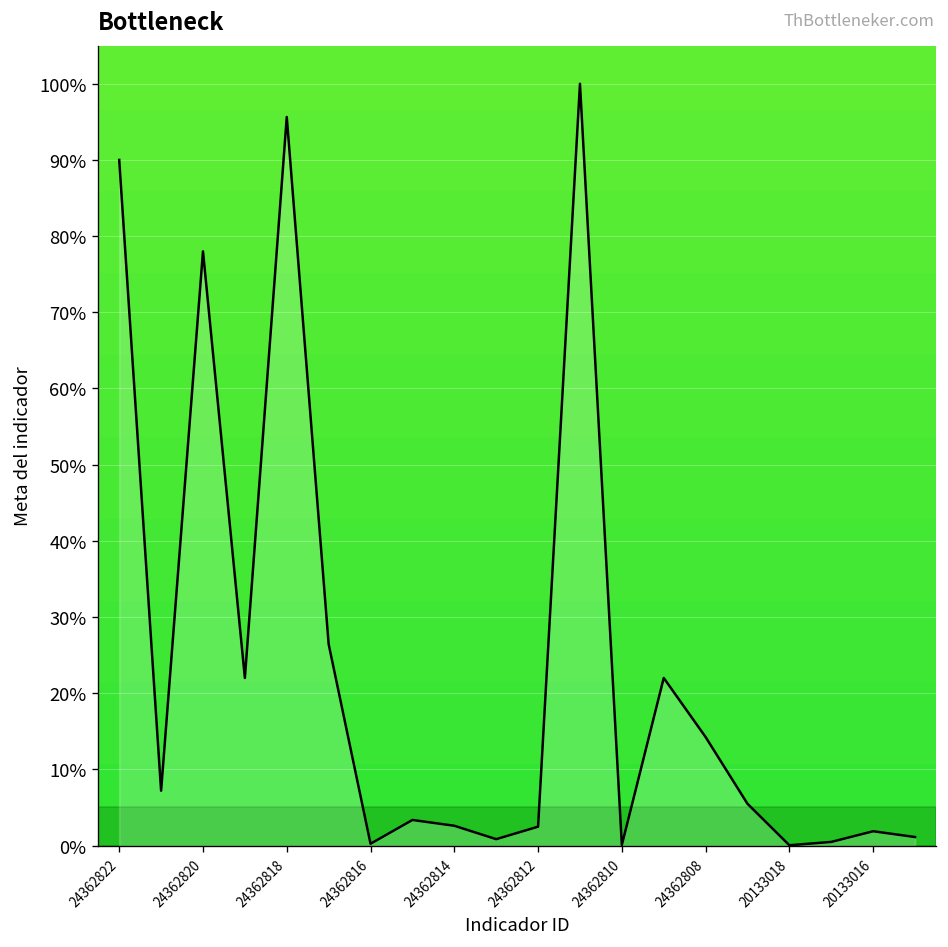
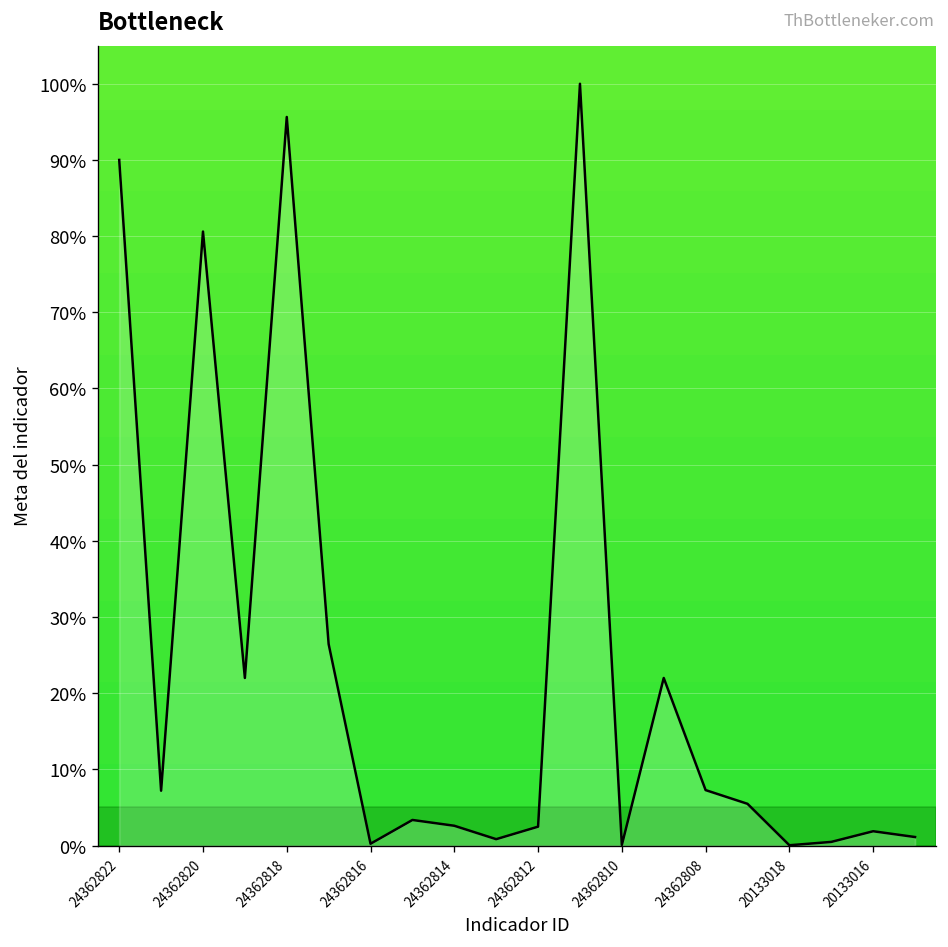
  {
    "24362822": "90%",
-   "24362820": "78%",
+   "24362820": "81%",
    "24362818": "96%",
    "24362816": "0%",
    "24362814": "3%",
    "24362812": "2%",
    "24362810": "0%",
-   "24362808": "14%",
+   "24362808": "7%",
    "20133018": "0%",
    "20133016": "2%"
  }
